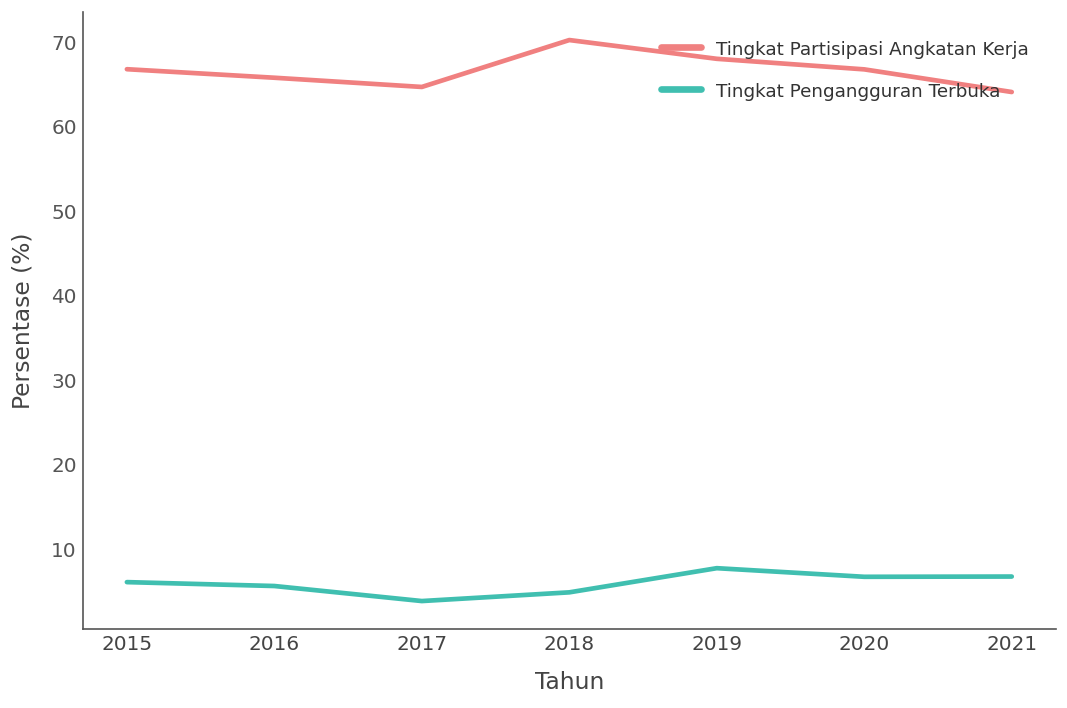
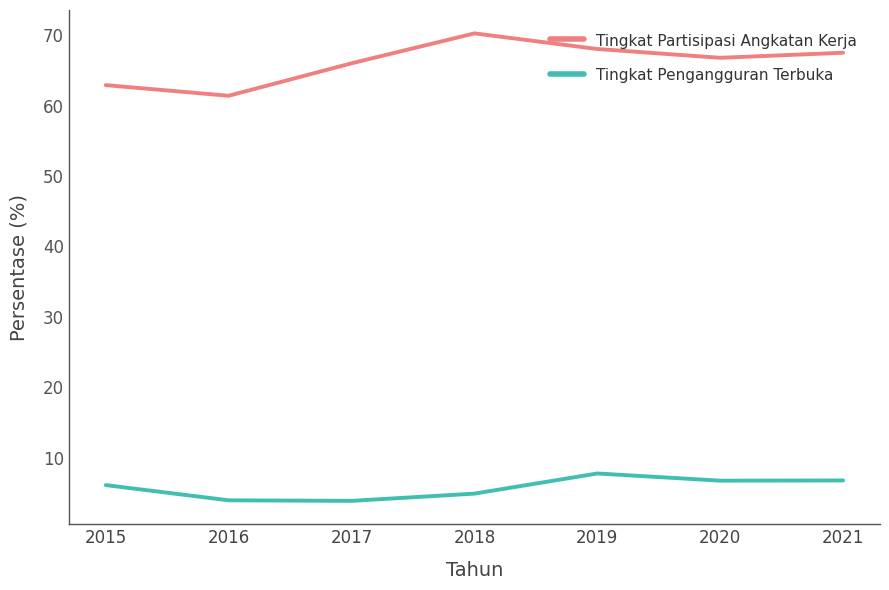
  {
    "Tingkat Partisipasi Angkatan Kerja": {
-     "2015": 67,
-     "2016": 66,
-     "2017": 65,
+     "2015": 63,
+     "2016": 61,
+     "2017": 66,
      "2018": 70,
      "2019": 68,
      "2020": 67,
-     "2021": 64
+     "2021": 68
    },
    "Tingkat Pengangguran Terbuka": {
      "2015": 6,
-     "2016": 6,
+     "2016": 4,
      "2017": 4,
      "2018": 5,
      "2019": 8,
      "2020": 7,
      "2021": 7
    }
  }
